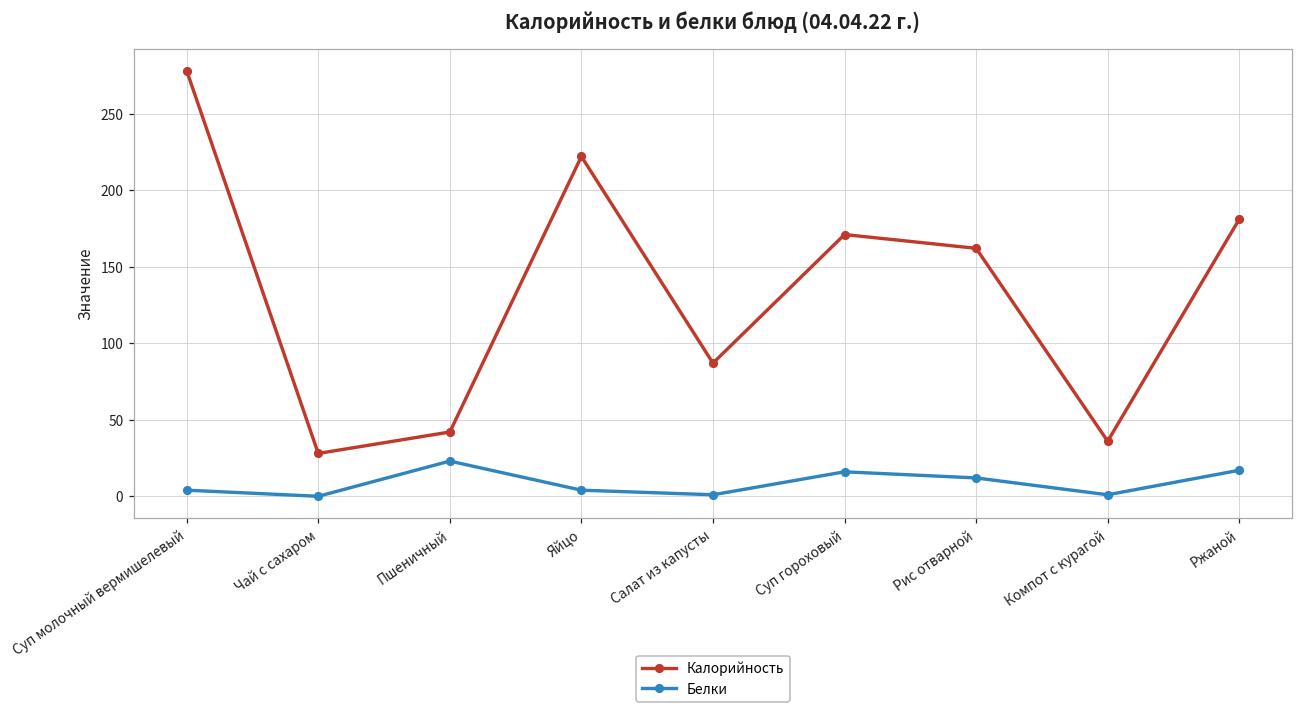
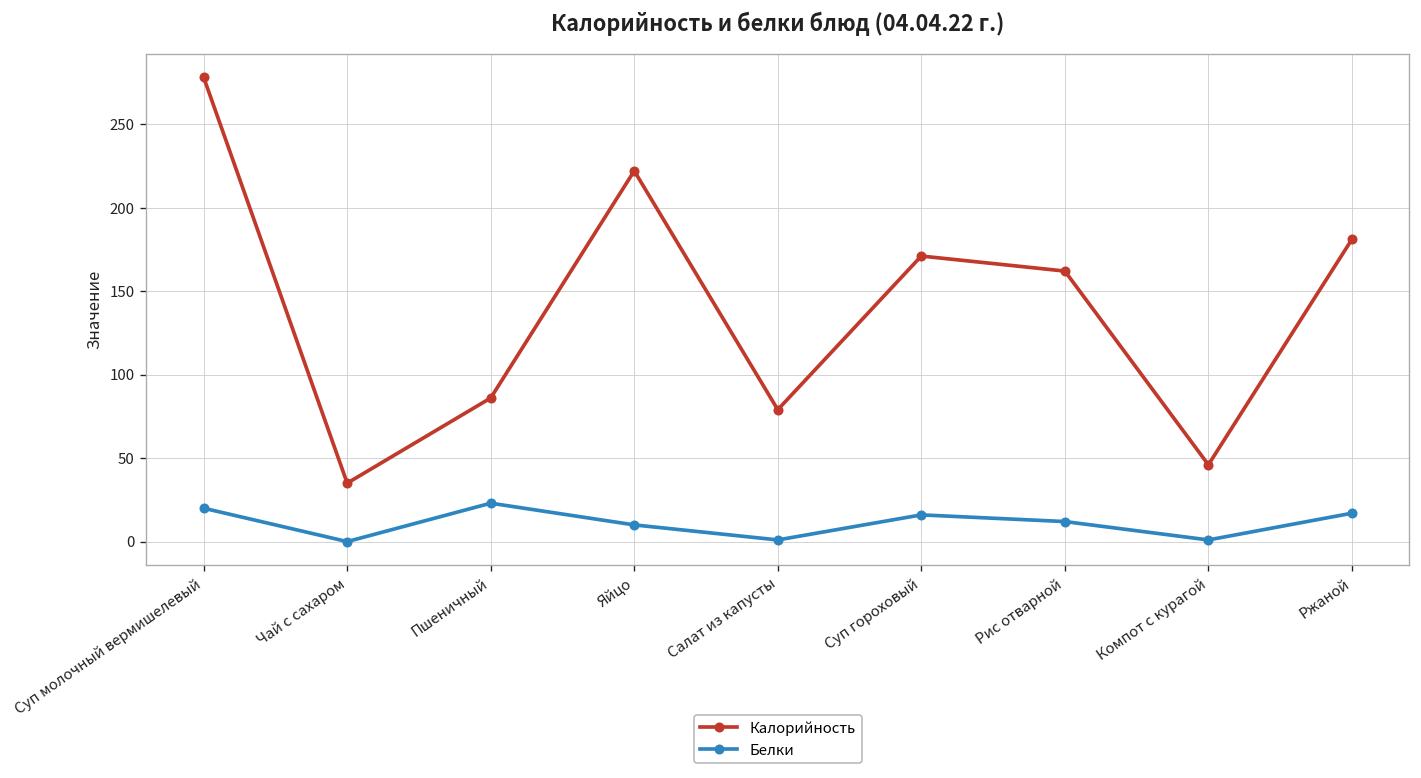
  {
    "Калорийность": {
      "Суп молочный вермишелевый": 278,
-     "Чай с сахаром": 28,
-     "Пшеничный": 42,
+     "Чай с сахаром": 35,
+     "Пшеничный": 86,
      "Яйцо": 222,
-     "Салат из капусты": 87,
+     "Салат из капусты": 79,
      "Суп гороховый": 171,
      "Рис отварной": 162,
-     "Компот с курагой": 36,
+     "Компот с курагой": 46,
      "Ржаной": 181
    },
    "Белки": {
-     "Суп молочный вермишелевый": 4,
+     "Суп молочный вермишелевый": 20,
      "Чай с сахаром": 0,
      "Пшеничный": 23,
-     "Яйцо": 4,
+     "Яйцо": 10,
      "Салат из капусты": 1,
      "Суп гороховый": 16,
      "Рис отварной": 12,
      "Компот с курагой": 1,
      "Ржаной": 17
    }
  }
